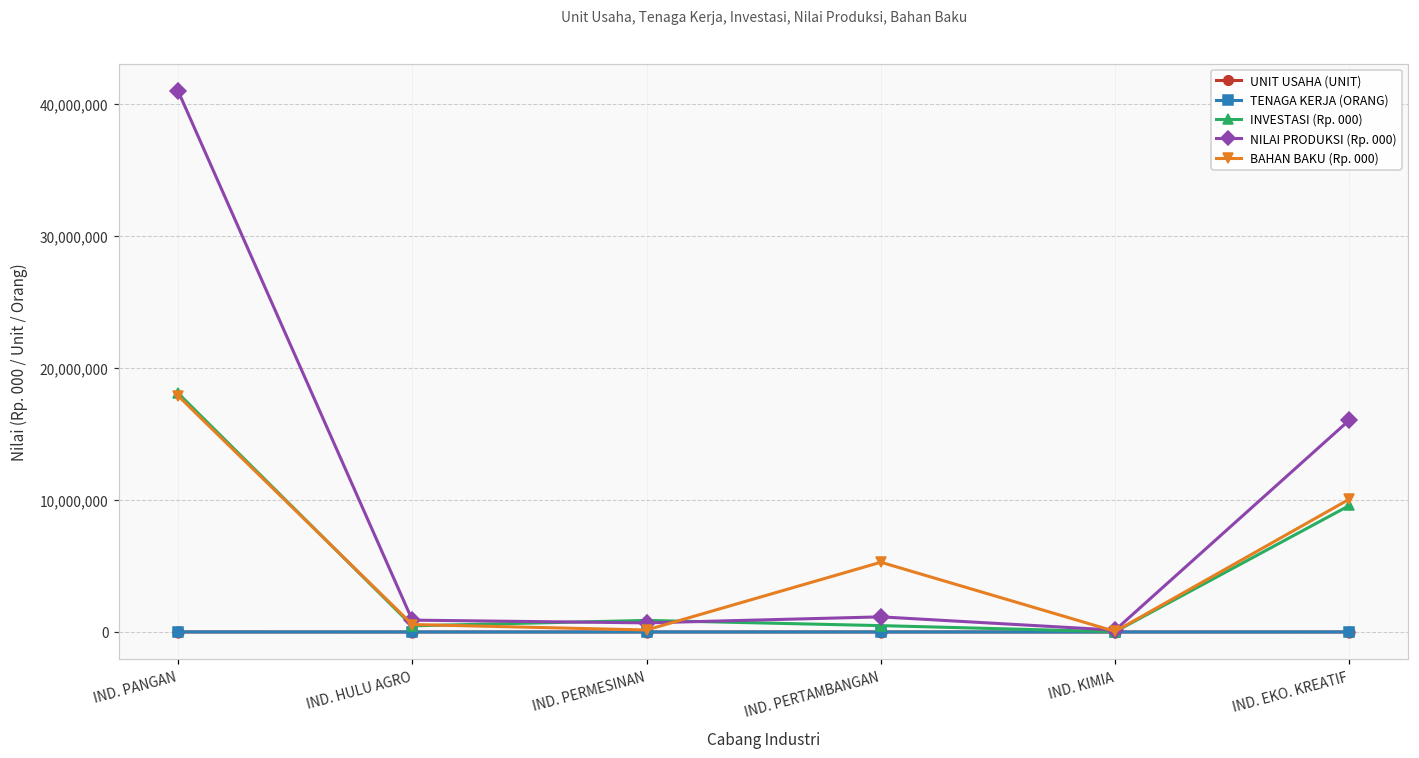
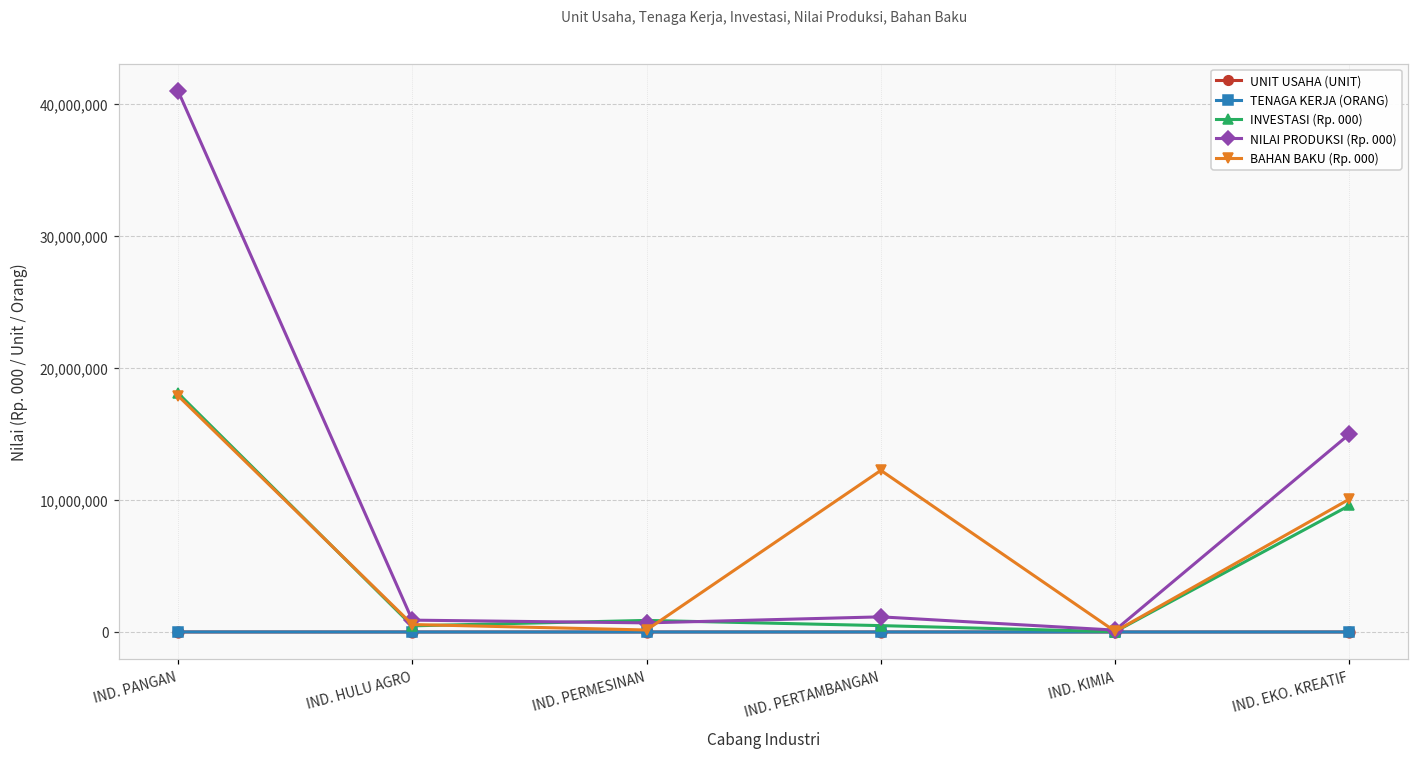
  {
    "TENAGA KERJA (ORANG)": {
      "IND. PANGAN": "0",
      "IND. HULU AGRO": "0",
      "IND. PERTAMBANGAN": "0",
      "IND. EKO. KREATIF": "0"
    },
    "INVESTASI (Rp. 000)": {
      "IND. PERTAMBANGAN": "500,000",
      "IND. EKO. KREATIF": "9,600,000"
    },
    "NILAI PRODUKSI (Rp. 000)": {
      "IND. PANGAN": "41,000,000",
      "IND. HULU AGRO": "900,000",
      "IND. PERTAMBANGAN": "1,100,000",
-     "IND. EKO. KREATIF": "16,100,000"
+     "IND. EKO. KREATIF": "15,000,000"
    },
    "BAHAN BAKU (Rp. 000)": {
-     "IND. PERTAMBANGAN": "5,300,000",
+     "IND. PERTAMBANGAN": "12,200,000",
      "IND. EKO. KREATIF": "10,100,000"
    }
  }
